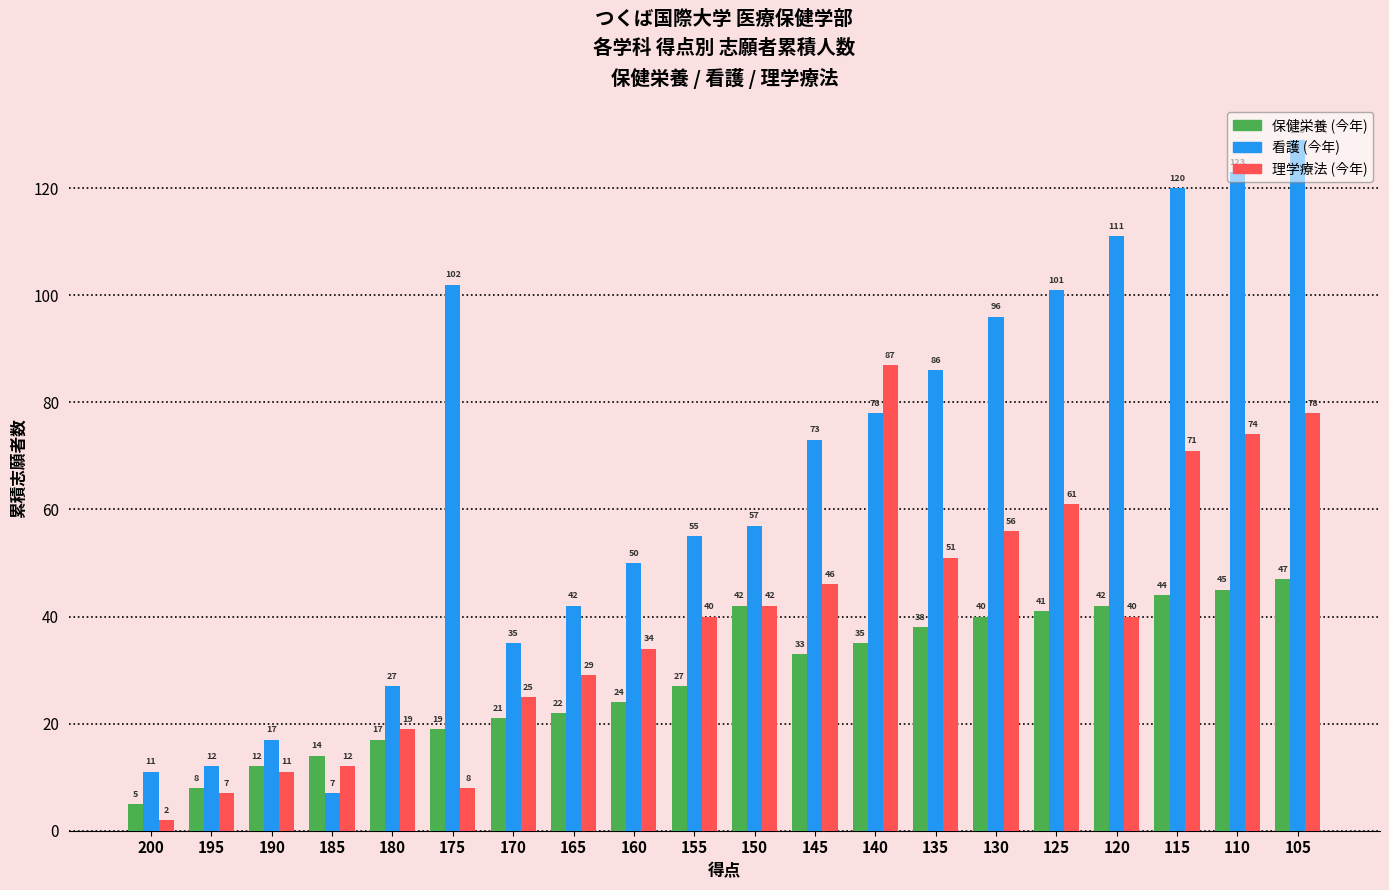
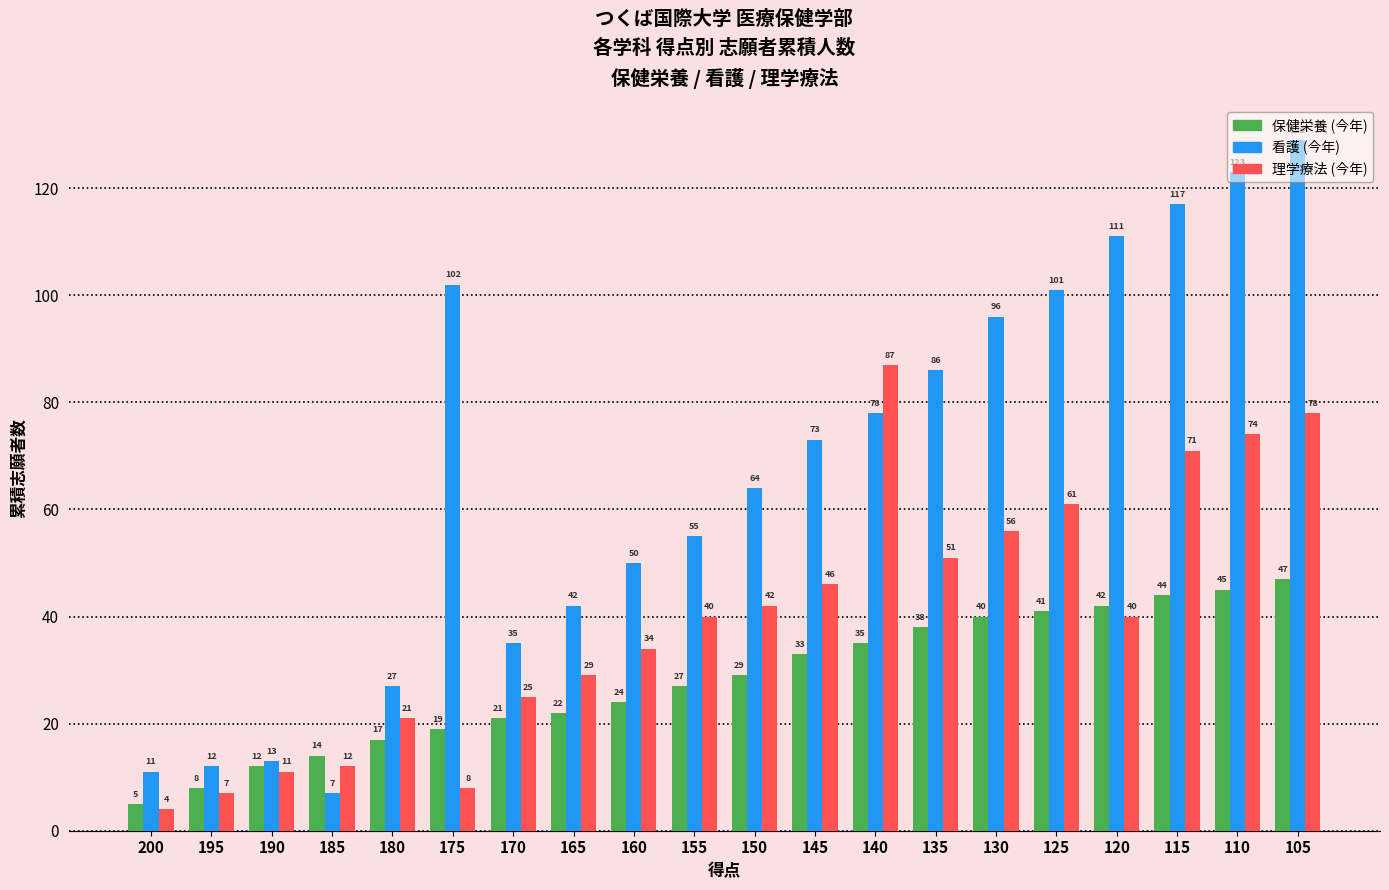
  {
    "保健栄養 (今年)": {
      "200": 5,
      "195": 8,
      "190": 12,
      "185": 14,
      "180": 17,
      "175": 19,
      "170": 21,
      "165": 22,
      "160": 24,
      "155": 27,
-     "150": 42,
+     "150": 29,
      "145": 33,
      "140": 35,
      "135": 38,
      "130": 40,
      "125": 41,
      "120": 42,
      "115": 44,
      "110": 45,
      "105": 47
    },
    "看護 (今年)": {
      "200": 11,
      "195": 12,
-     "190": 17,
+     "190": 13,
      "185": 7,
      "180": 27,
      "175": 102,
      "170": 35,
      "165": 42,
      "160": 50,
      "155": 55,
-     "150": 57,
+     "150": 64,
      "145": 73,
      "140": 78,
      "135": 86,
      "130": 96,
      "125": 101,
      "120": 111,
-     "115": 120
+     "115": 117
    },
    "理学療法 (今年)": {
-     "200": 2,
+     "200": 4,
      "195": 7,
      "190": 11,
      "185": 12,
-     "180": 19,
+     "180": 21,
      "175": 8,
      "170": 25,
      "165": 29,
      "160": 34,
      "155": 40,
      "150": 42,
      "145": 46,
      "140": 87,
      "135": 51,
      "130": 56,
      "125": 61,
      "120": 40,
      "115": 71,
      "110": 74,
      "105": 78
    }
  }
